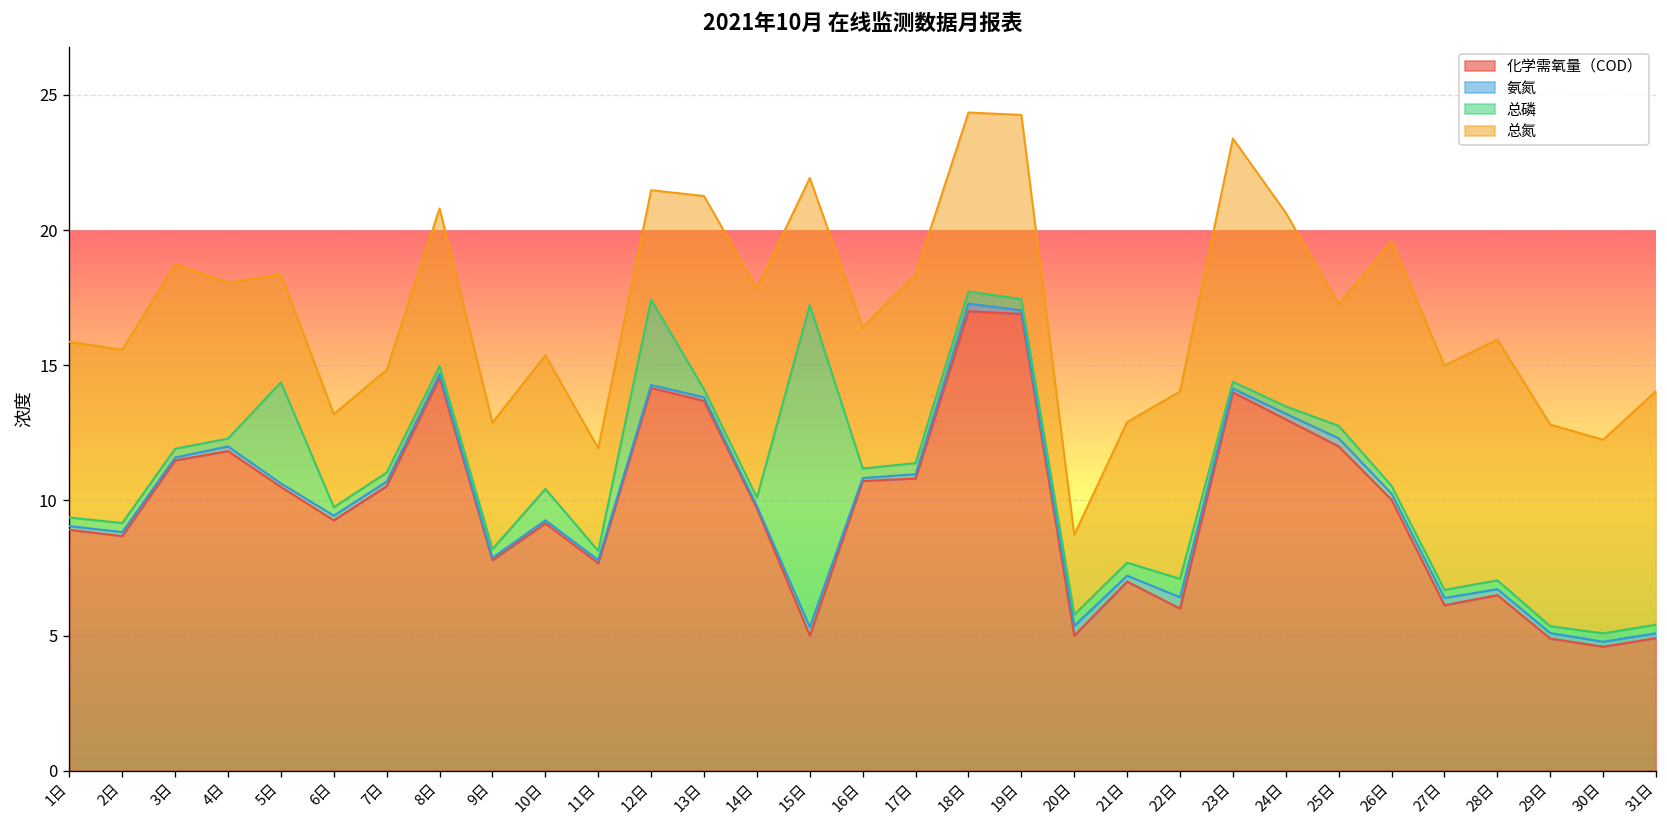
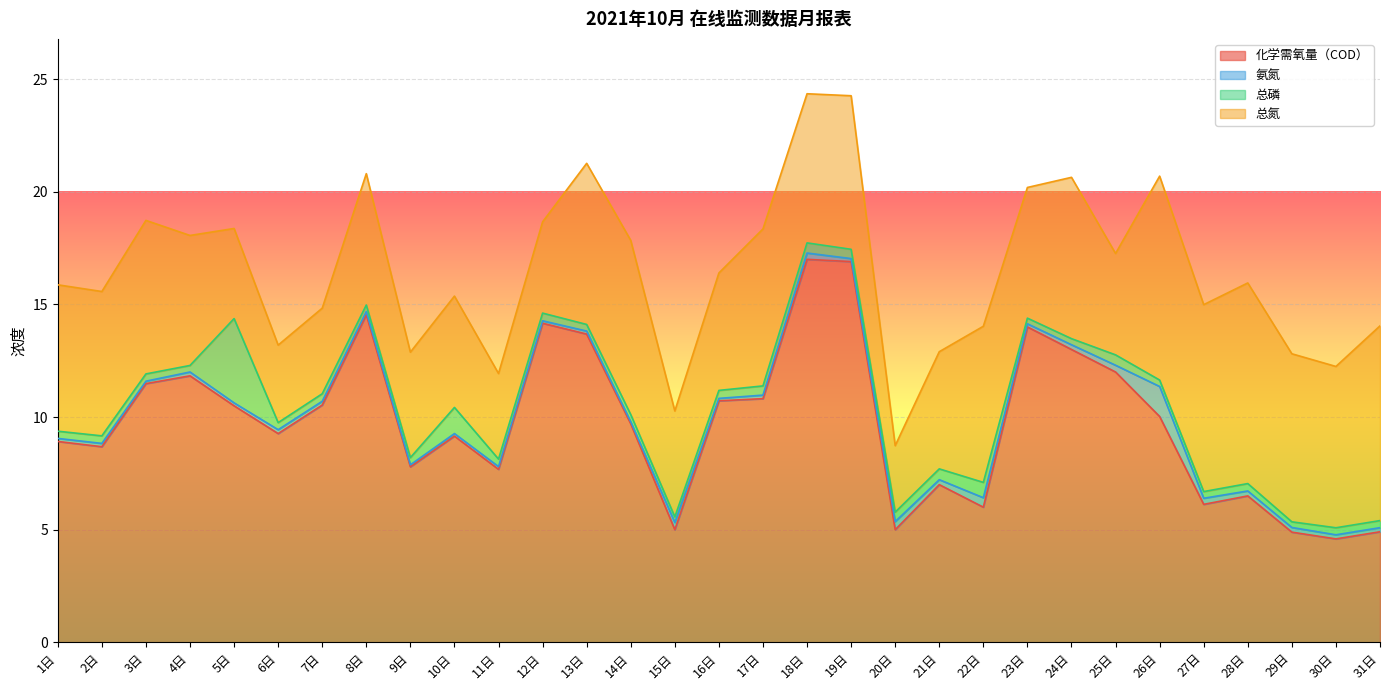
  {
    "化学需氧量（COD）": {
      "1日": 8.9,
      "2日": 8.7,
      "4日": 11.8,
      "5日": 10.5,
      "6日": 9.3,
      "7日": 10.5,
      "8日": 14.5,
      "11日": 7.7,
      "13日": 13.7,
      "15日": 5.0,
      "17日": 10.8,
      "18日": 17.0,
      "19日": 16.9,
      "20日": 5.0,
      "21日": 7.0,
      "22日": 6.0,
      "23日": 14.0,
      "24日": 13.0,
      "25日": 12.0,
      "26日": 10.0,
      "27日": 6.1,
      "28日": 6.5,
      "29日": 4.9,
      "30日": 4.6,
      "31日": 4.9
    },
    "氨氮": {
      "1日": 0.1,
      "2日": 0.1,
      "4日": 0.2,
      "5日": 0.1,
      "6日": 0.2,
      "7日": 0.2,
      "8日": 0.1,
      "11日": 0.1,
      "13日": 0.1,
      "15日": 0.3,
      "17日": 0.2,
      "18日": 0.3,
      "19日": 0.1,
      "20日": 0.4,
      "21日": 0.2,
      "22日": 0.4,
      "23日": 0.1,
      "24日": 0.2,
      "25日": 0.3,
-     "26日": 0.2,
+     "26日": 1.3,
      "27日": 0.3,
      "28日": 0.2,
      "29日": 0.2,
      "30日": 0.2,
      "31日": 0.2
    },
    "总磷": {
      "1日": 0.3,
      "2日": 0.3,
      "3日": 0.3,
      "4日": 0.3,
      "5日": 3.7,
      "6日": 0.3,
      "7日": 0.3,
      "8日": 0.3,
      "9日": 0.3,
      "10日": 1.2,
      "11日": 0.3,
-     "12日": 3.2,
+     "12日": 0.3,
      "13日": 0.3,
      "14日": 0.3,
-     "15日": 11.9,
+     "15日": 0.3,
      "16日": 0.4,
      "17日": 0.4,
      "18日": 0.4,
      "19日": 0.4,
      "20日": 0.4,
      "21日": 0.5,
      "22日": 0.7,
      "23日": 0.3,
      "24日": 0.3,
      "25日": 0.5,
      "26日": 0.3,
      "27日": 0.3,
      "28日": 0.3,
      "29日": 0.3,
      "30日": 0.3,
      "31日": 0.3
    },
    "总氮": {
      "1日": 6.5,
      "2日": 6.4,
      "3日": 6.8,
      "4日": 5.8,
      "5日": 4.0,
      "6日": 3.4,
      "7日": 3.8,
      "8日": 5.8,
      "9日": 4.7,
      "10日": 4.9,
      "11日": 3.8,
      "12日": 4.1,
      "13日": 7.2,
      "14日": 7.7,
      "15日": 4.7,
      "16日": 5.2,
      "17日": 7.0,
      "18日": 6.6,
      "19日": 6.8,
      "20日": 3.0,
      "21日": 5.2,
      "22日": 6.9,
-     "23日": 9.0,
+     "23日": 5.8,
      "24日": 7.2,
      "25日": 4.5,
      "26日": 9.1,
      "27日": 8.3,
      "28日": 8.9,
      "29日": 7.5,
      "30日": 7.2,
      "31日": 8.6
    }
  }
